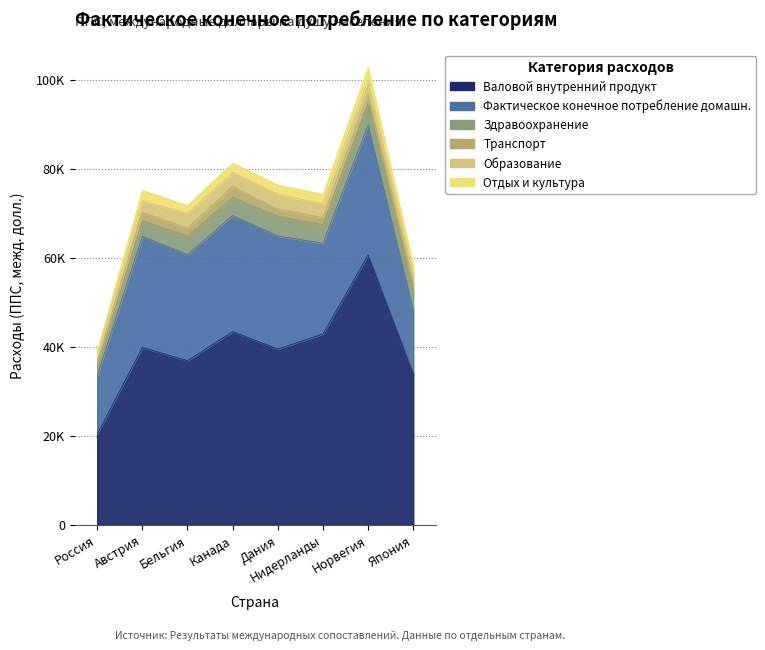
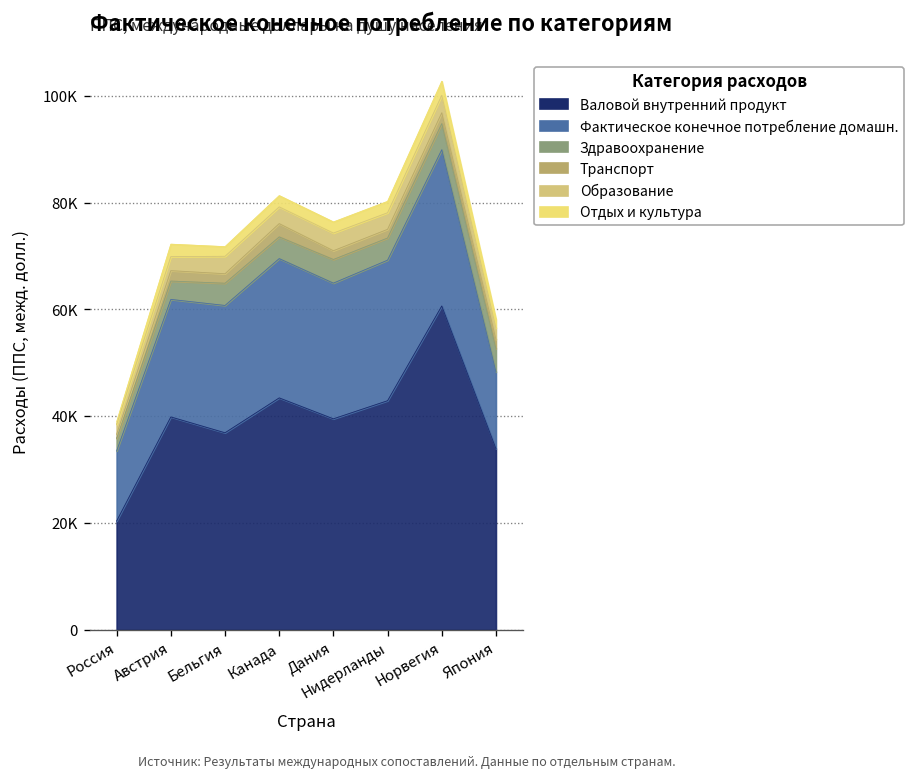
  {
    "Валовой внутренний продукт": {
      "Россия": 20000,
      "Австрия": 40000,
      "Бельгия": 37000,
      "Канада": 43000,
      "Дания": 39000,
      "Нидерланды": 43000,
      "Норвегия": 61000,
      "Япония": 34000
    },
    "Фактическое конечное потребление домашн.": {
      "Россия": 13000,
-     "Австрия": 25000,
+     "Австрия": 22000,
      "Бельгия": 24000,
      "Канада": 26000,
      "Дания": 25000,
-     "Нидерланды": 20000,
+     "Нидерланды": 26000,
      "Норвегия": 29000,
      "Япония": 14000
    }
  }
